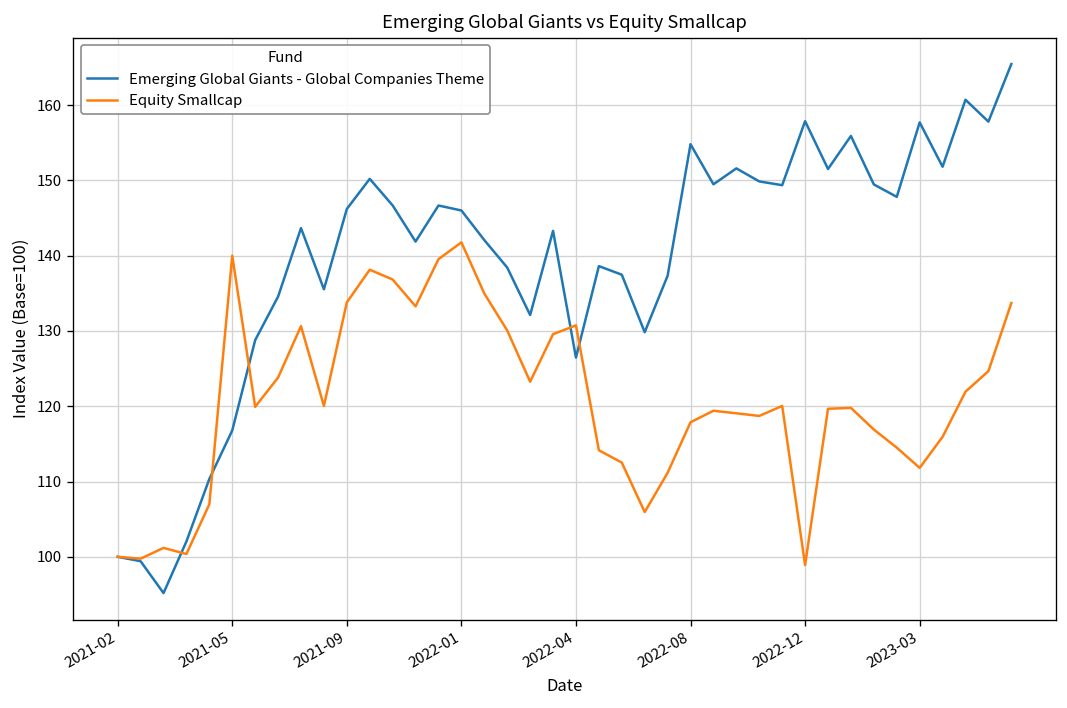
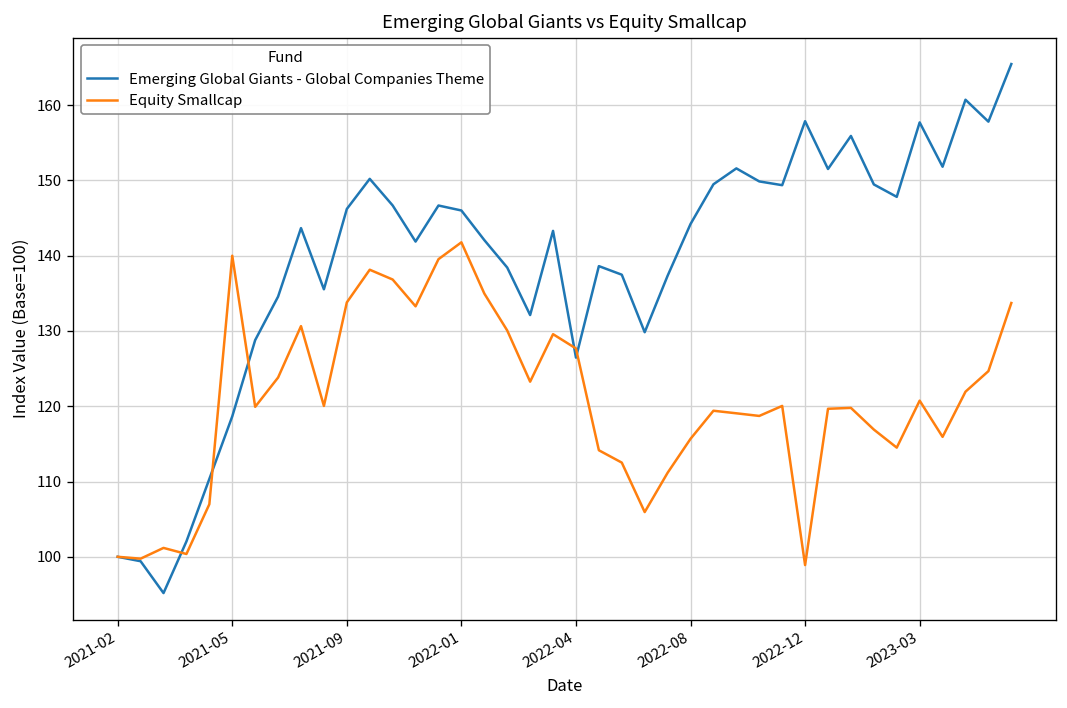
  {
    "Emerging Global Giants - Global Companies Theme": {
-     "2021-05": 117,
+     "2021-05": 119,
      "2021-09": 146,
      "2022-01": 146,
      "2022-04": 126,
-     "2022-08": 155,
+     "2022-08": 144,
      "2022-12": 158,
      "2023-03": 158
    },
    "Equity Smallcap": {
      "2021-05": 140,
      "2021-09": 134,
      "2022-01": 142,
-     "2022-04": 131,
-     "2022-08": 118,
+     "2022-04": 128,
+     "2022-08": 116,
      "2022-12": 99,
-     "2023-03": 112
+     "2023-03": 121
    }
  }
